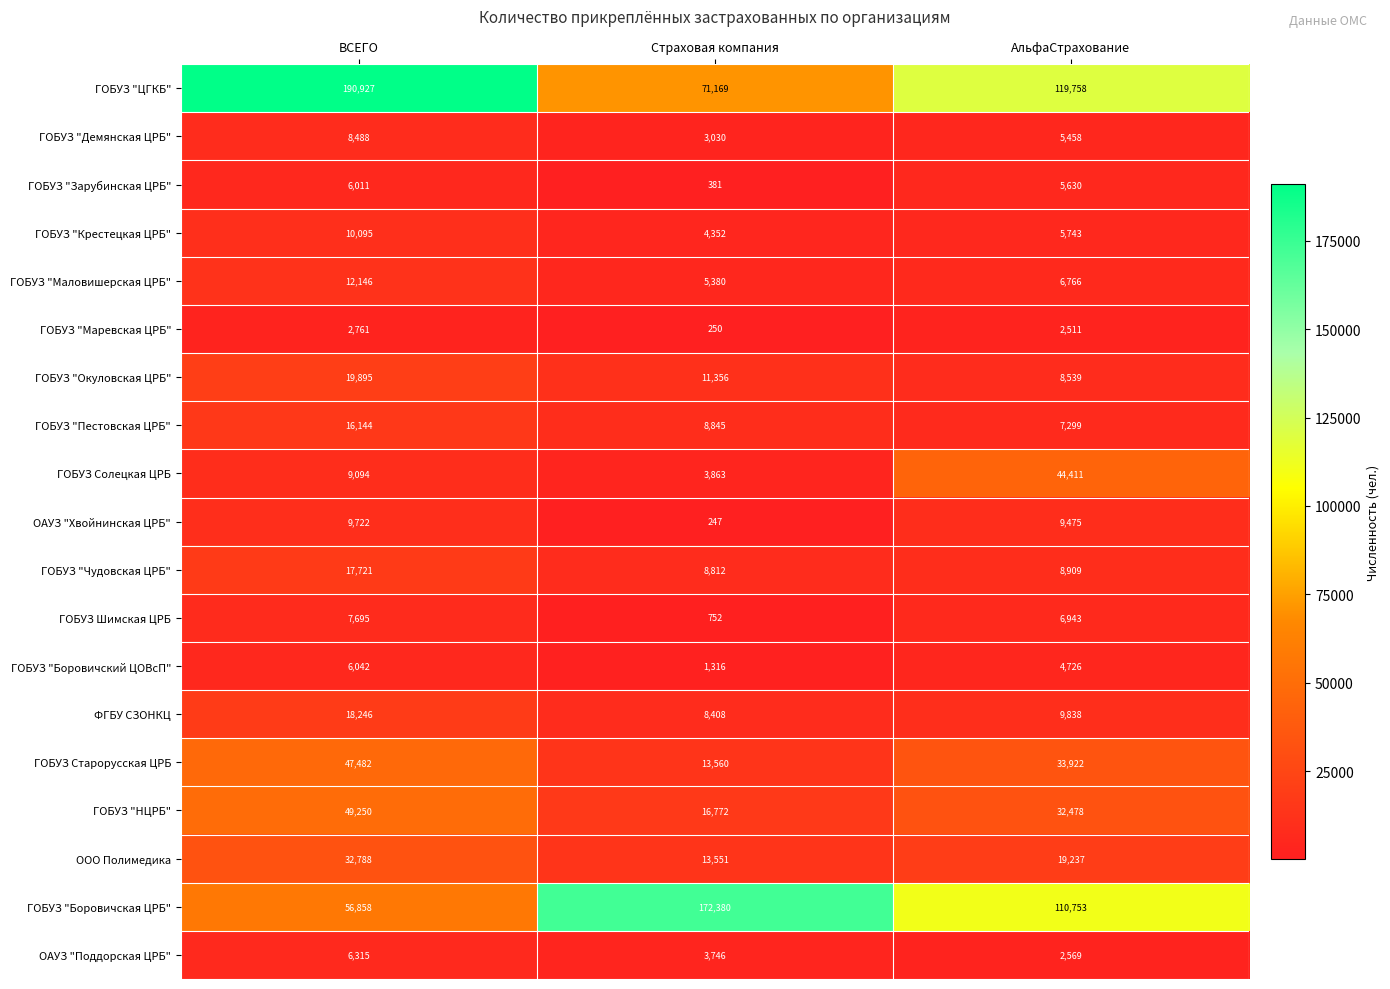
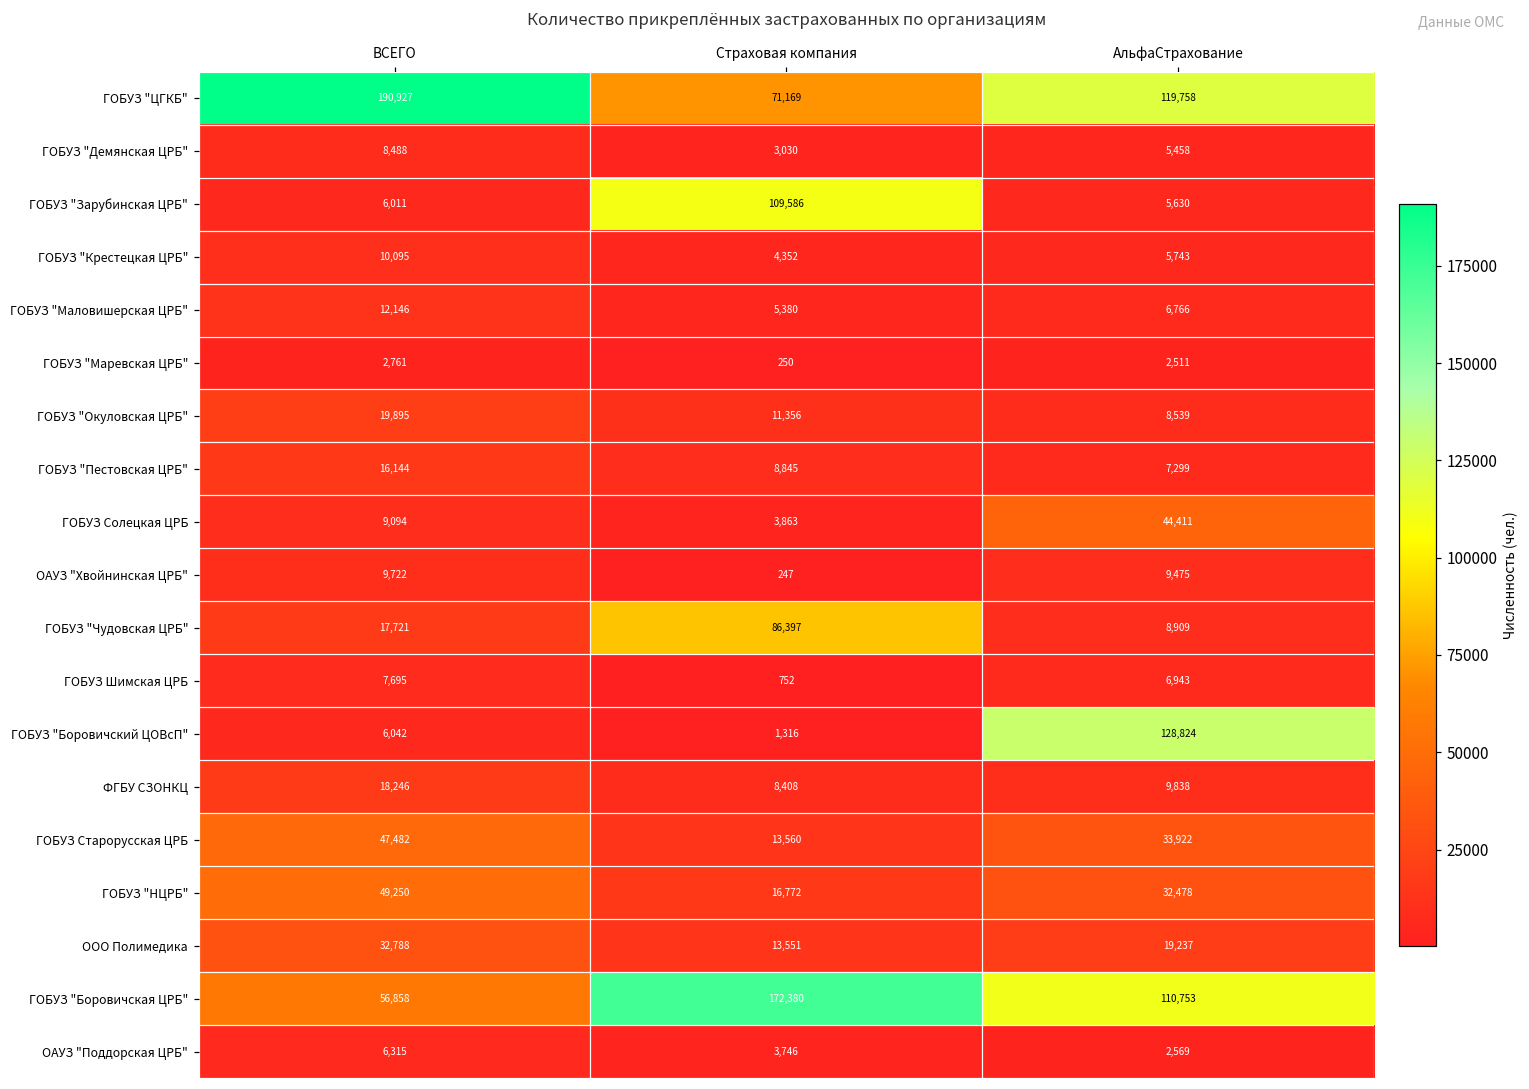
  {
    "ГОБУЗ \"ЦГКБ\"": {
      "ВСЕГО": "190,927",
      "Страховая компания": "71,169",
      "АльфаСтрахование": "119,758"
    },
    "ГОБУЗ \"Демянская ЦРБ\"": {
      "ВСЕГО": "8,488",
      "Страховая компания": "3,030",
      "АльфаСтрахование": "5,458"
    },
    "ГОБУЗ \"Зарубинская ЦРБ\"": {
      "ВСЕГО": "6,011",
-     "Страховая компания": "381",
+     "Страховая компания": "109,586",
      "АльфаСтрахование": "5,630"
    },
    "ГОБУЗ \"Крестецкая ЦРБ\"": {
      "ВСЕГО": "10,095",
      "Страховая компания": "4,352",
      "АльфаСтрахование": "5,743"
    },
    "ГОБУЗ \"Маловишерская ЦРБ\"": {
      "ВСЕГО": "12,146",
      "Страховая компания": "5,380",
      "АльфаСтрахование": "6,766"
    },
    "ГОБУЗ \"Маревская ЦРБ\"": {
      "ВСЕГО": "2,761",
      "Страховая компания": "250",
      "АльфаСтрахование": "2,511"
    },
    "ГОБУЗ \"Окуловская ЦРБ\"": {
      "ВСЕГО": "19,895",
      "Страховая компания": "11,356",
      "АльфаСтрахование": "8,539"
    },
    "ГОБУЗ \"Пестовская ЦРБ\"": {
      "ВСЕГО": "16,144",
      "Страховая компания": "8,845",
      "АльфаСтрахование": "7,299"
    },
    "ГОБУЗ Солецкая ЦРБ": {
      "ВСЕГО": "9,094",
      "Страховая компания": "3,863",
      "АльфаСтрахование": "44,411"
    },
    "ОАУЗ \"Хвойнинская ЦРБ\"": {
      "ВСЕГО": "9,722",
      "Страховая компания": "247",
      "АльфаСтрахование": "9,475"
    },
    "ГОБУЗ \"Чудовская ЦРБ\"": {
      "ВСЕГО": "17,721",
-     "Страховая компания": "8,812",
+     "Страховая компания": "86,397",
      "АльфаСтрахование": "8,909"
    },
    "ГОБУЗ Шимская ЦРБ": {
      "ВСЕГО": "7,695",
      "Страховая компания": "752",
      "АльфаСтрахование": "6,943"
    },
    "ГОБУЗ \"Боровичский ЦОВсП\"": {
      "ВСЕГО": "6,042",
      "Страховая компания": "1,316",
-     "АльфаСтрахование": "4,726"
+     "АльфаСтрахование": "128,824"
    },
    "ФГБУ СЗОНКЦ": {
      "ВСЕГО": "18,246",
      "Страховая компания": "8,408",
      "АльфаСтрахование": "9,838"
    },
    "ГОБУЗ Старорусская ЦРБ": {
      "ВСЕГО": "47,482",
      "Страховая компания": "13,560",
      "АльфаСтрахование": "33,922"
    },
    "ГОБУЗ \"НЦРБ\"": {
      "ВСЕГО": "49,250",
      "Страховая компания": "16,772",
      "АльфаСтрахование": "32,478"
    },
    "ООО Полимедика": {
      "ВСЕГО": "32,788",
      "Страховая компания": "13,551",
      "АльфаСтрахование": "19,237"
    },
    "ГОБУЗ \"Боровичская ЦРБ\"": {
      "ВСЕГО": "56,858",
      "Страховая компания": "172,380",
      "АльфаСтрахование": "110,753"
    },
    "ОАУЗ \"Поддорская ЦРБ\"": {
      "ВСЕГО": "6,315",
      "Страховая компания": "3,746",
      "АльфаСтрахование": "2,569"
    }
  }
